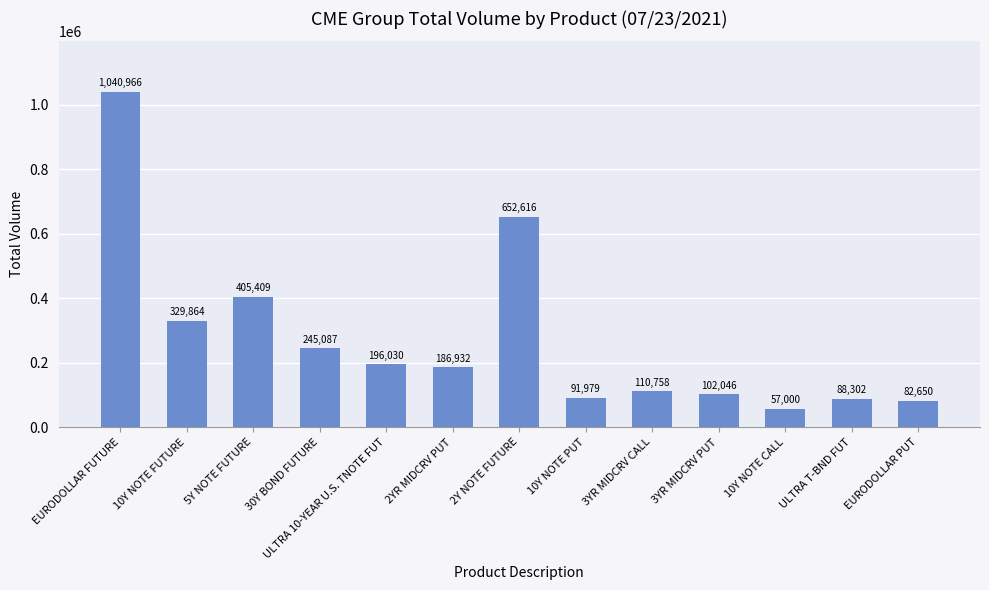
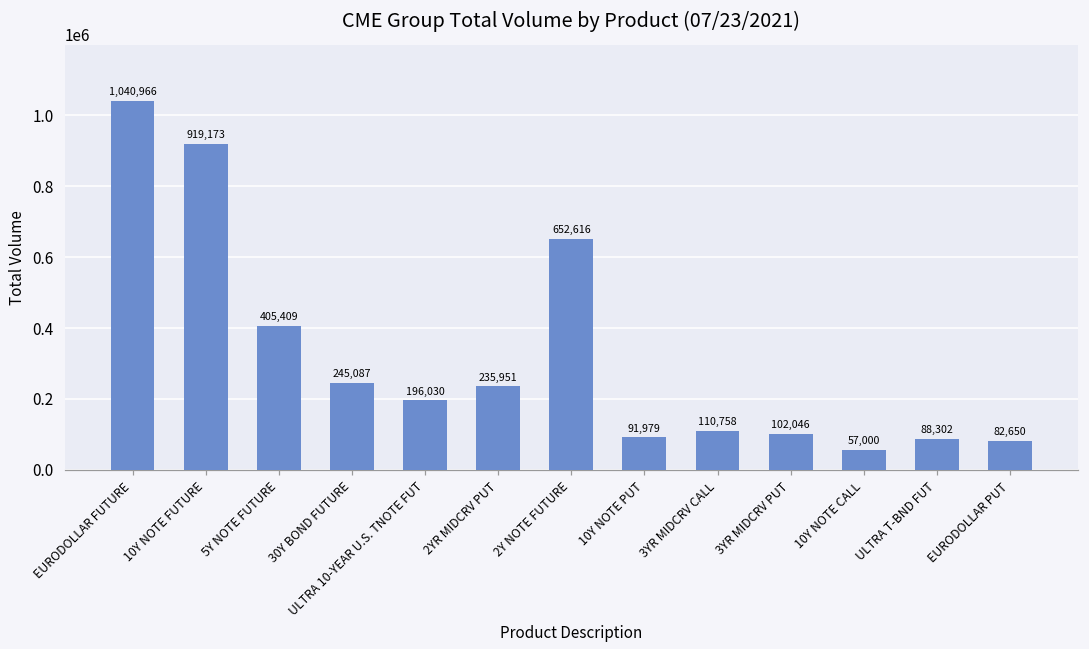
  {
    "EURODOLLAR FUTURE": "1,040,966",
-   "10Y NOTE FUTURE": "329,864",
+   "10Y NOTE FUTURE": "919,173",
    "5Y NOTE FUTURE": "405,409",
    "30Y BOND FUTURE": "245,087",
    "ULTRA 10-YEAR U.S. TNOTE FUT": "196,030",
-   "2YR MIDCRV PUT": "186,932",
+   "2YR MIDCRV PUT": "235,951",
    "2Y NOTE FUTURE": "652,616",
    "10Y NOTE PUT": "91,979",
    "3YR MIDCRV CALL": "110,758",
    "3YR MIDCRV PUT": "102,046",
    "10Y NOTE CALL": "57,000",
    "ULTRA T-BND FUT": "88,302",
    "EURODOLLAR PUT": "82,650"
  }
